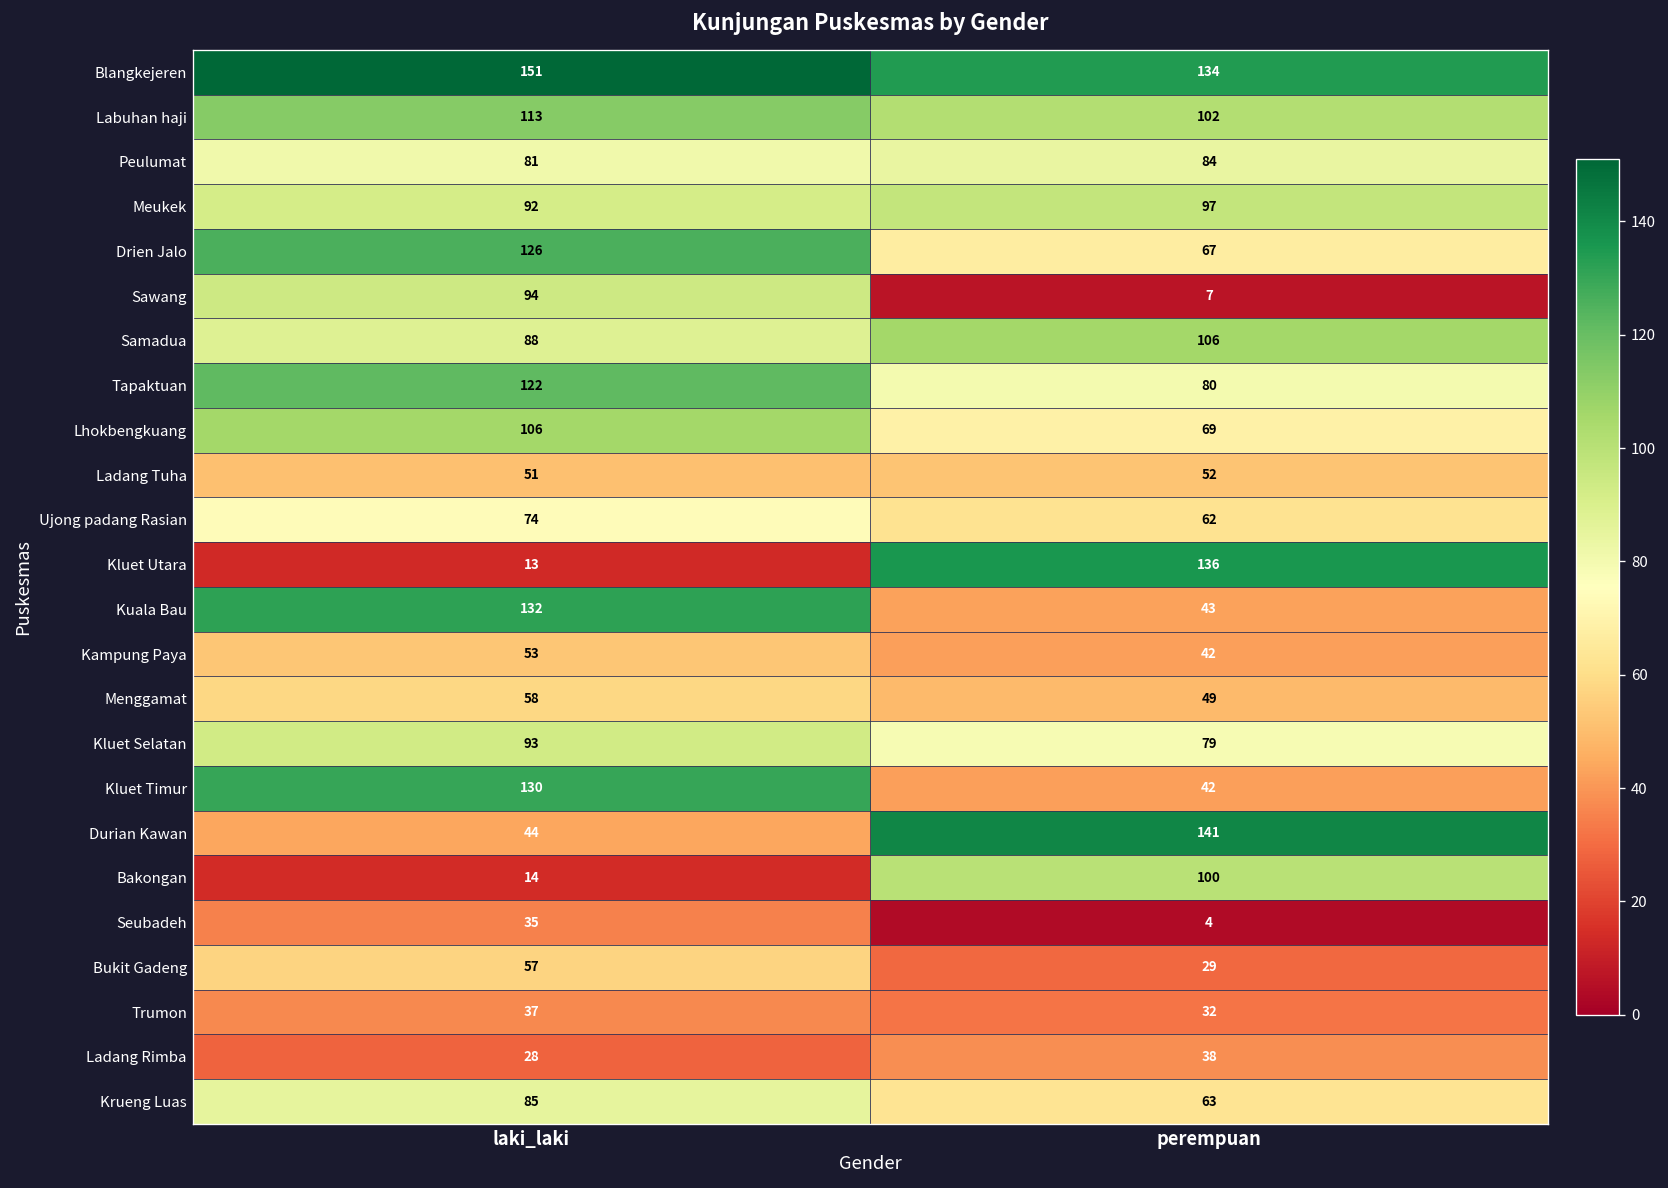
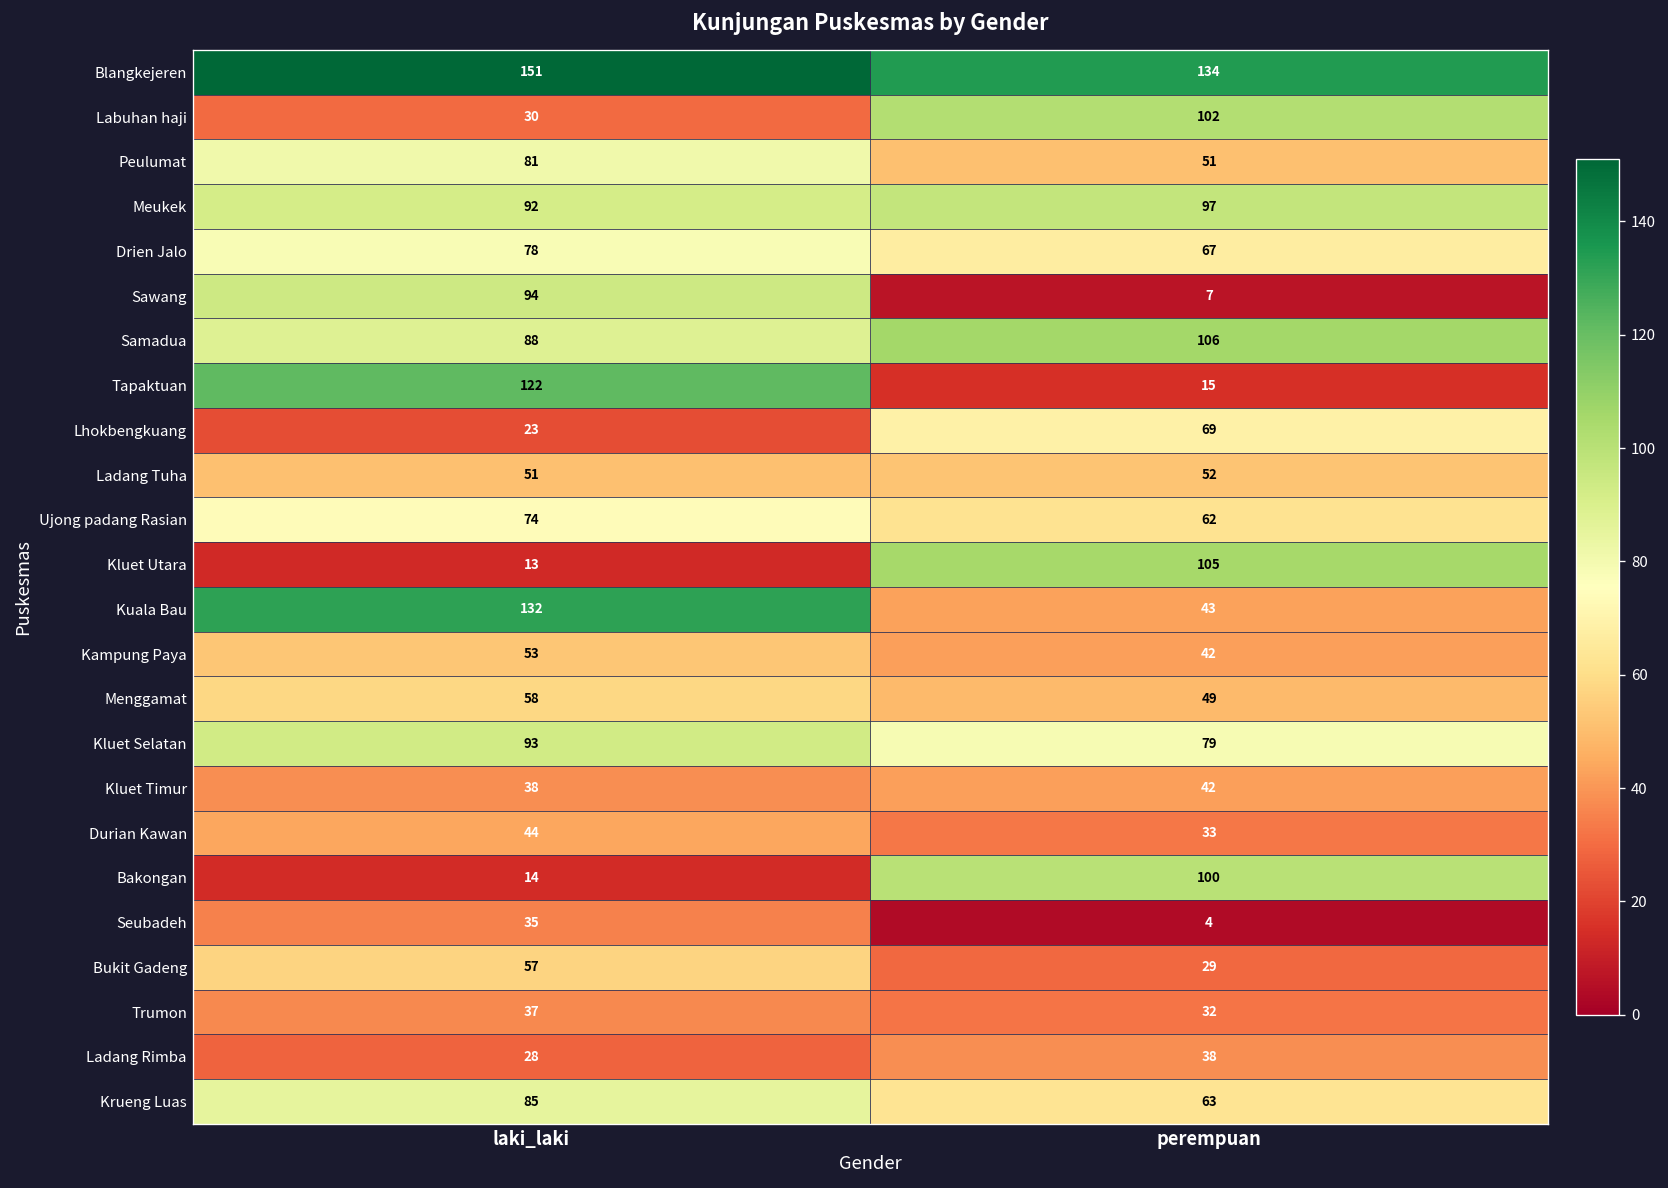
  {
    "Blangkejeren": {
      "laki_laki": 151,
      "perempuan": 134
    },
    "Labuhan haji": {
-     "laki_laki": 113,
+     "laki_laki": 30,
      "perempuan": 102
    },
    "Peulumat": {
      "laki_laki": 81,
-     "perempuan": 84
+     "perempuan": 51
    },
    "Meukek": {
      "laki_laki": 92,
      "perempuan": 97
    },
    "Drien Jalo": {
-     "laki_laki": 126,
+     "laki_laki": 78,
      "perempuan": 67
    },
    "Sawang": {
      "laki_laki": 94,
      "perempuan": 7
    },
    "Samadua": {
      "laki_laki": 88,
      "perempuan": 106
    },
    "Tapaktuan": {
      "laki_laki": 122,
-     "perempuan": 80
+     "perempuan": 15
    },
    "Lhokbengkuang": {
-     "laki_laki": 106,
+     "laki_laki": 23,
      "perempuan": 69
    },
    "Ladang Tuha": {
      "laki_laki": 51,
      "perempuan": 52
    },
    "Ujong padang Rasian": {
      "laki_laki": 74,
      "perempuan": 62
    },
    "Kluet Utara": {
      "laki_laki": 13,
-     "perempuan": 136
+     "perempuan": 105
    },
    "Kuala Bau": {
      "laki_laki": 132,
      "perempuan": 43
    },
    "Kampung Paya": {
      "laki_laki": 53,
      "perempuan": 42
    },
    "Menggamat": {
      "laki_laki": 58,
      "perempuan": 49
    },
    "Kluet Selatan": {
      "laki_laki": 93,
      "perempuan": 79
    },
    "Kluet Timur": {
-     "laki_laki": 130,
+     "laki_laki": 38,
      "perempuan": 42
    },
    "Durian Kawan": {
      "laki_laki": 44,
-     "perempuan": 141
+     "perempuan": 33
    },
    "Bakongan": {
      "laki_laki": 14,
      "perempuan": 100
    },
    "Seubadeh": {
      "laki_laki": 35,
      "perempuan": 4
    },
    "Bukit Gadeng": {
      "laki_laki": 57,
      "perempuan": 29
    },
    "Trumon": {
      "laki_laki": 37,
      "perempuan": 32
    },
    "Ladang Rimba": {
      "laki_laki": 28,
      "perempuan": 38
    },
    "Krueng Luas": {
      "laki_laki": 85,
      "perempuan": 63
    }
  }
